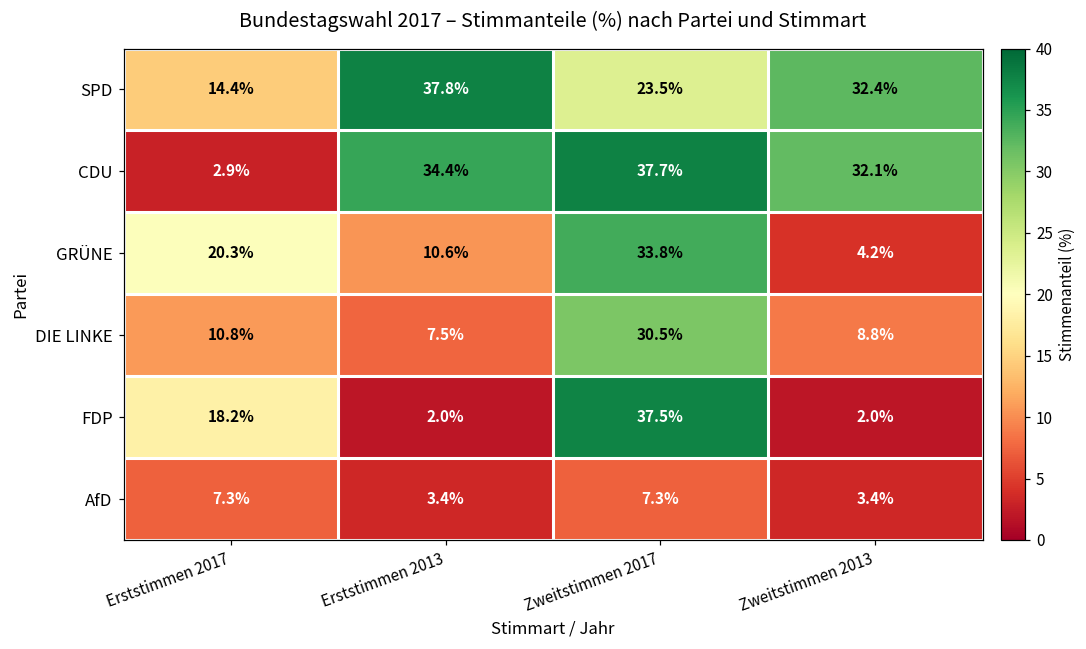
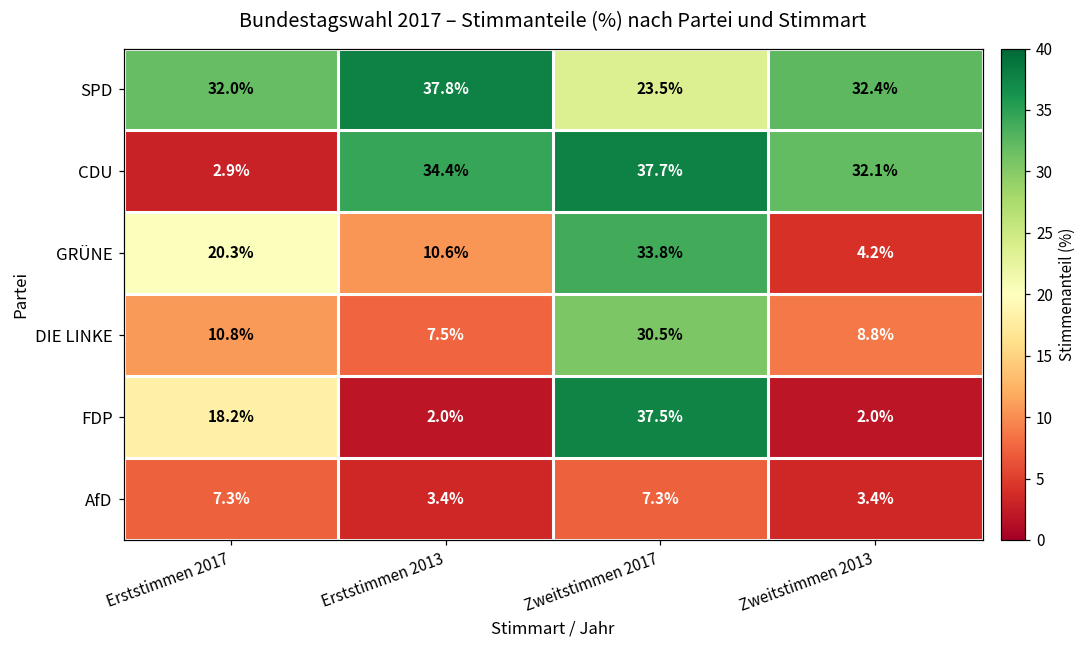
  {
    "SPD": {
-     "Erststimmen 2017": "14.4%",
+     "Erststimmen 2017": "32.0%",
      "Erststimmen 2013": "37.8%",
      "Zweitstimmen 2017": "23.5%",
      "Zweitstimmen 2013": "32.4%"
    },
    "CDU": {
      "Erststimmen 2017": "2.9%",
      "Erststimmen 2013": "34.4%",
      "Zweitstimmen 2017": "37.7%",
      "Zweitstimmen 2013": "32.1%"
    },
    "GRÜNE": {
      "Erststimmen 2017": "20.3%",
      "Erststimmen 2013": "10.6%",
      "Zweitstimmen 2017": "33.8%",
      "Zweitstimmen 2013": "4.2%"
    },
    "DIE LINKE": {
      "Erststimmen 2017": "10.8%",
      "Erststimmen 2013": "7.5%",
      "Zweitstimmen 2017": "30.5%",
      "Zweitstimmen 2013": "8.8%"
    },
    "FDP": {
      "Erststimmen 2017": "18.2%",
      "Erststimmen 2013": "2.0%",
      "Zweitstimmen 2017": "37.5%",
      "Zweitstimmen 2013": "2.0%"
    },
    "AfD": {
      "Erststimmen 2017": "7.3%",
      "Erststimmen 2013": "3.4%",
      "Zweitstimmen 2017": "7.3%",
      "Zweitstimmen 2013": "3.4%"
    }
  }
